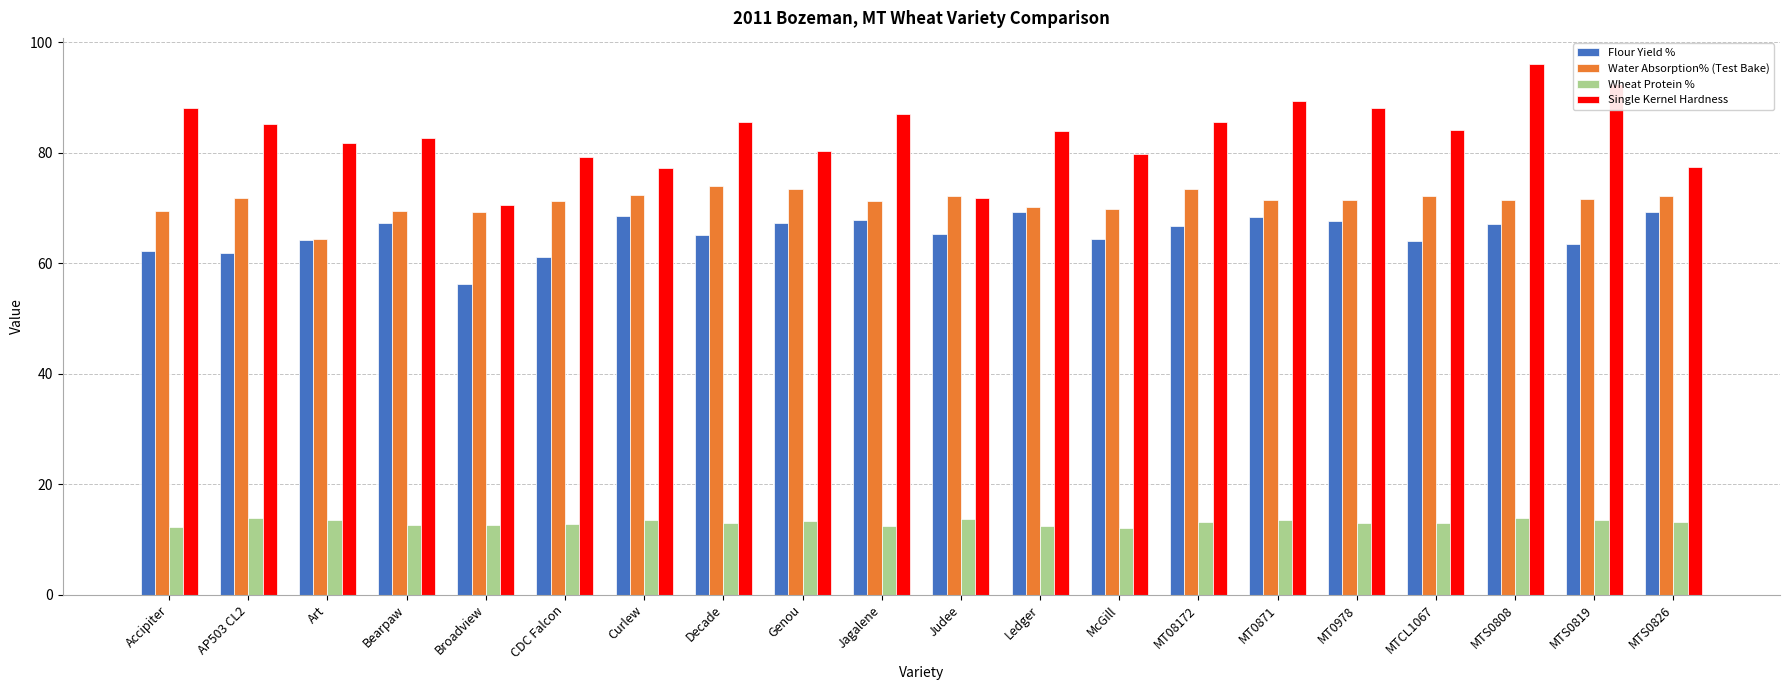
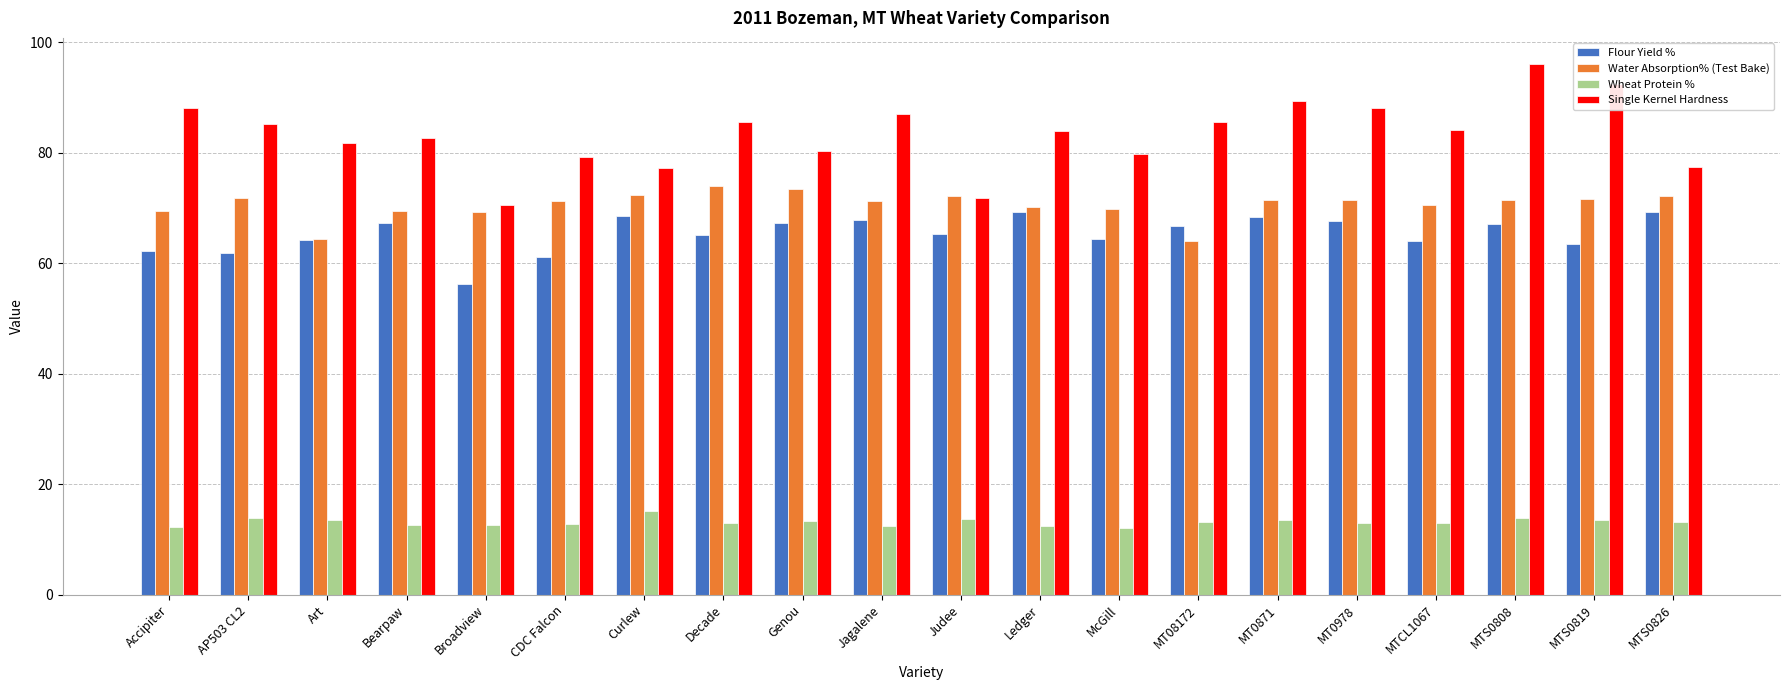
  {
    "Flour Yield %": {
      "Accipiter": 62,
      "AP503 CL2": 62,
      "Art": 64,
      "Bearpaw": 67,
      "Broadview": 56,
      "CDC Falcon": 61,
      "Curlew": 69,
      "Decade": 65,
      "Genou": 67,
      "Jagalene": 68,
      "Judee": 65,
      "Ledger": 69,
      "McGill": 64,
      "MT08172": 67,
      "MT0871": 68,
      "MT0978": 68,
      "MTCL1067": 64,
      "MTS0808": 67,
      "MTS0819": 63,
      "MTS0826": 69
    },
    "Water Absorption% (Test Bake)": {
      "Accipiter": 69,
      "AP503 CL2": 72,
      "Art": 64,
      "Bearpaw": 70,
      "Broadview": 69,
      "CDC Falcon": 71,
      "Curlew": 72,
      "Decade": 74,
      "Genou": 73,
      "Jagalene": 71,
      "Judee": 72,
      "Ledger": 70,
      "McGill": 70,
-     "MT08172": 73,
+     "MT08172": 64,
      "MT0871": 72,
      "MT0978": 71,
-     "MTCL1067": 72,
+     "MTCL1067": 71,
      "MTS0808": 71,
      "MTS0819": 72,
      "MTS0826": 72
    },
    "Wheat Protein %": {
      "Accipiter": 12,
      "AP503 CL2": 14,
      "Art": 14,
      "Bearpaw": 13,
      "Broadview": 13,
      "CDC Falcon": 13,
-     "Curlew": 14,
+     "Curlew": 15,
      "Decade": 13,
      "Genou": 13,
      "Jagalene": 12,
      "Judee": 14,
      "Ledger": 13,
      "McGill": 12,
      "MT08172": 13,
      "MT0871": 14,
      "MT0978": 13,
      "MTCL1067": 13,
      "MTS0808": 14,
      "MTS0819": 14,
      "MTS0826": 13
    },
    "Single Kernel Hardness": {
      "Accipiter": 88,
      "AP503 CL2": 85,
      "Art": 82,
      "Bearpaw": 83,
      "Broadview": 71,
      "CDC Falcon": 79,
      "Curlew": 77,
      "Decade": 86,
      "Genou": 80,
      "Jagalene": 87,
      "Judee": 72,
      "Ledger": 84,
      "McGill": 80,
      "MT08172": 86,
      "MT0871": 89,
      "MT0978": 88,
      "MTCL1067": 84,
      "MTS0808": 96,
      "MTS0826": 77
    }
  }
